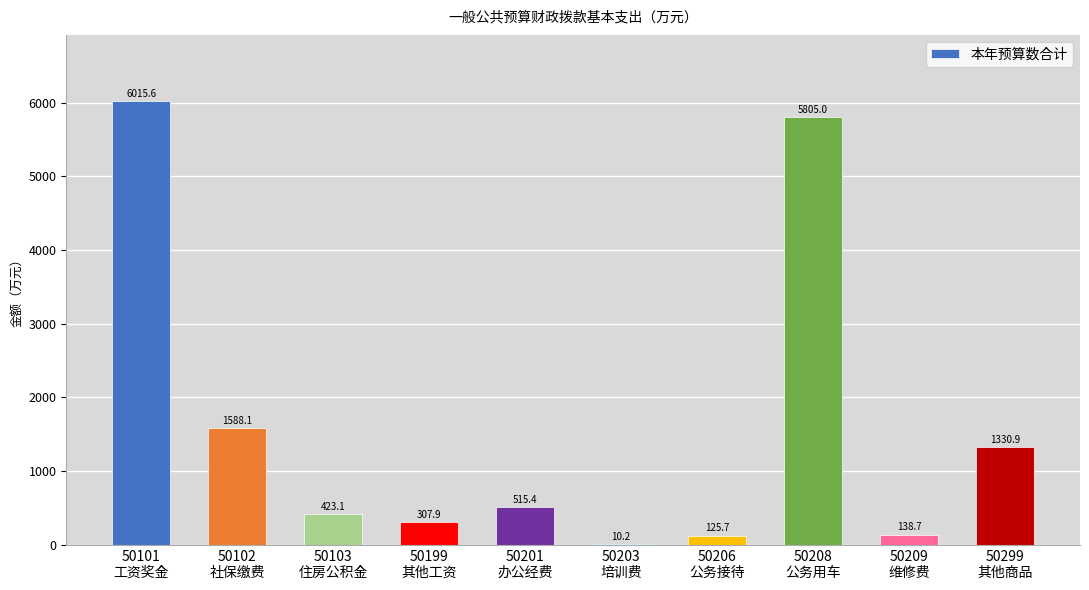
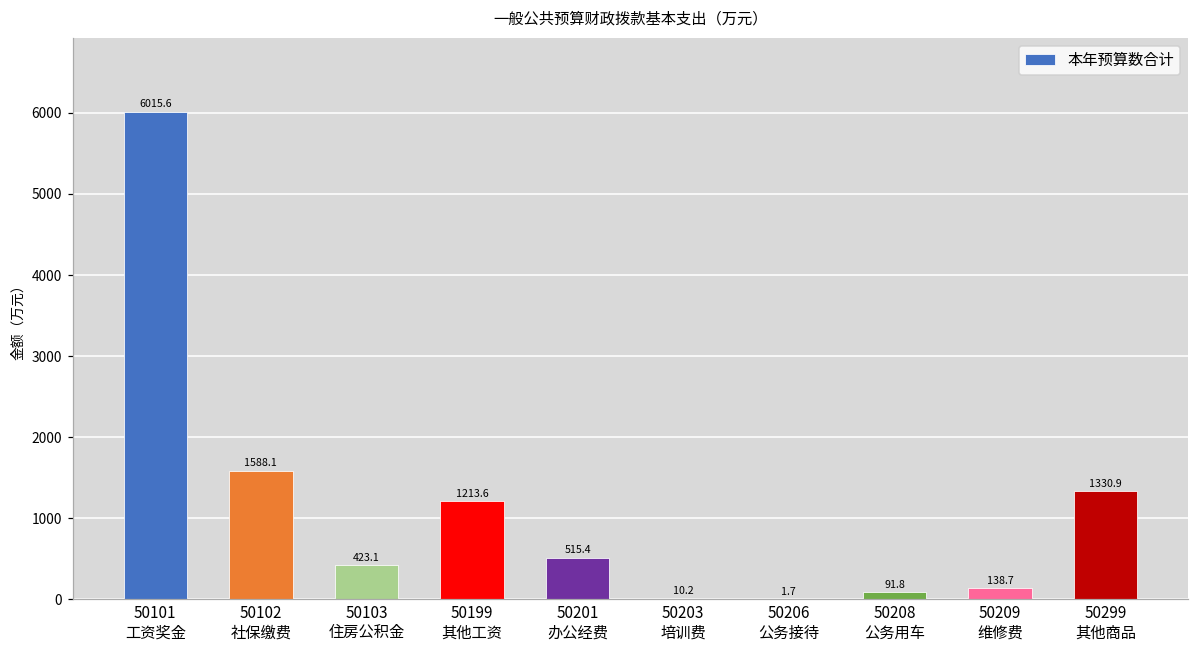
  {
    "50101 工资奖金": 6015.6,
    "50102 社保缴费": 1588.1,
    "50103 住房公积金": 423.1,
-   "50199 其他工资": 307.9,
+   "50199 其他工资": 1213.6,
    "50201 办公经费": 515.4,
    "50203 培训费": 10.2,
-   "50206 公务接待": 125.7,
-   "50208 公务用车": 5805.0,
+   "50206 公务接待": 1.7,
+   "50208 公务用车": 91.8,
    "50209 维修费": 138.7,
    "50299 其他商品": 1330.9
  }
